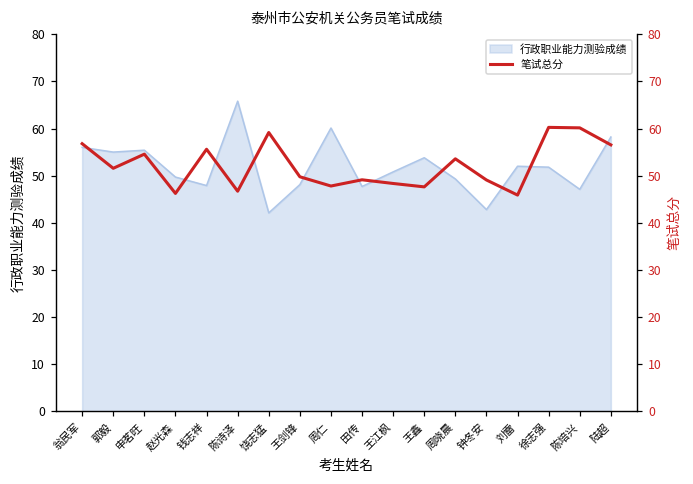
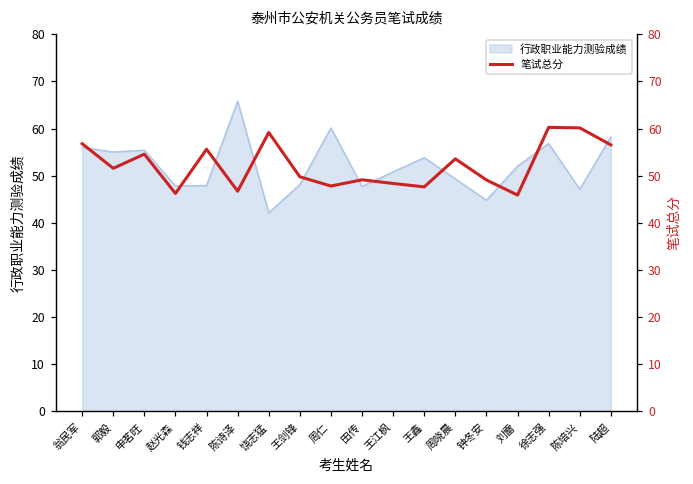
  {
    "行政职业能力测验成绩": {
      "翁民军": 56,
      "郭毅": 55,
      "申茗旺": 55,
-     "赵光森": 50,
+     "赵光森": 48,
      "钱志祥": 48,
      "陈诗泽": 66,
      "饶志猛": 42,
      "王剑锋": 48,
      "周仁": 60,
      "田传": 48,
      "王江枫": 51,
      "王鑫": 54,
      "周晓晨": 49,
-     "钟冬安": 43,
+     "钟冬安": 45,
      "刘雷": 52,
-     "徐志强": 52,
+     "徐志强": 57,
      "陈培兴": 47,
      "陆超": 58
    },
    "笔试总分": {
      "翁民军": 57,
      "郭毅": 52,
      "申茗旺": 55,
      "赵光森": 46,
      "钱志祥": 56,
      "陈诗泽": 47,
      "饶志猛": 59,
      "王剑锋": 50,
      "周仁": 48,
      "田传": 49,
      "王江枫": 48,
      "王鑫": 48,
      "周晓晨": 54,
      "钟冬安": 49,
      "刘雷": 46,
      "徐志强": 60,
      "陈培兴": 60,
      "陆超": 57
    }
  }
